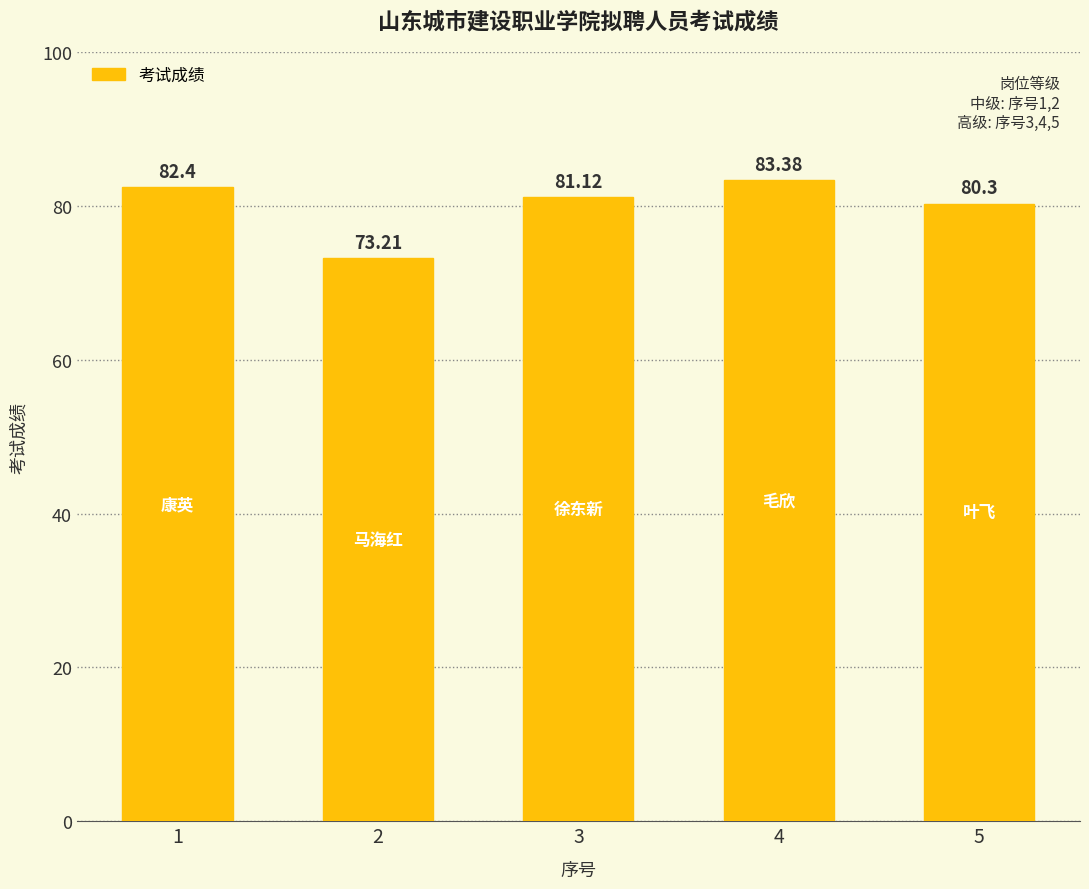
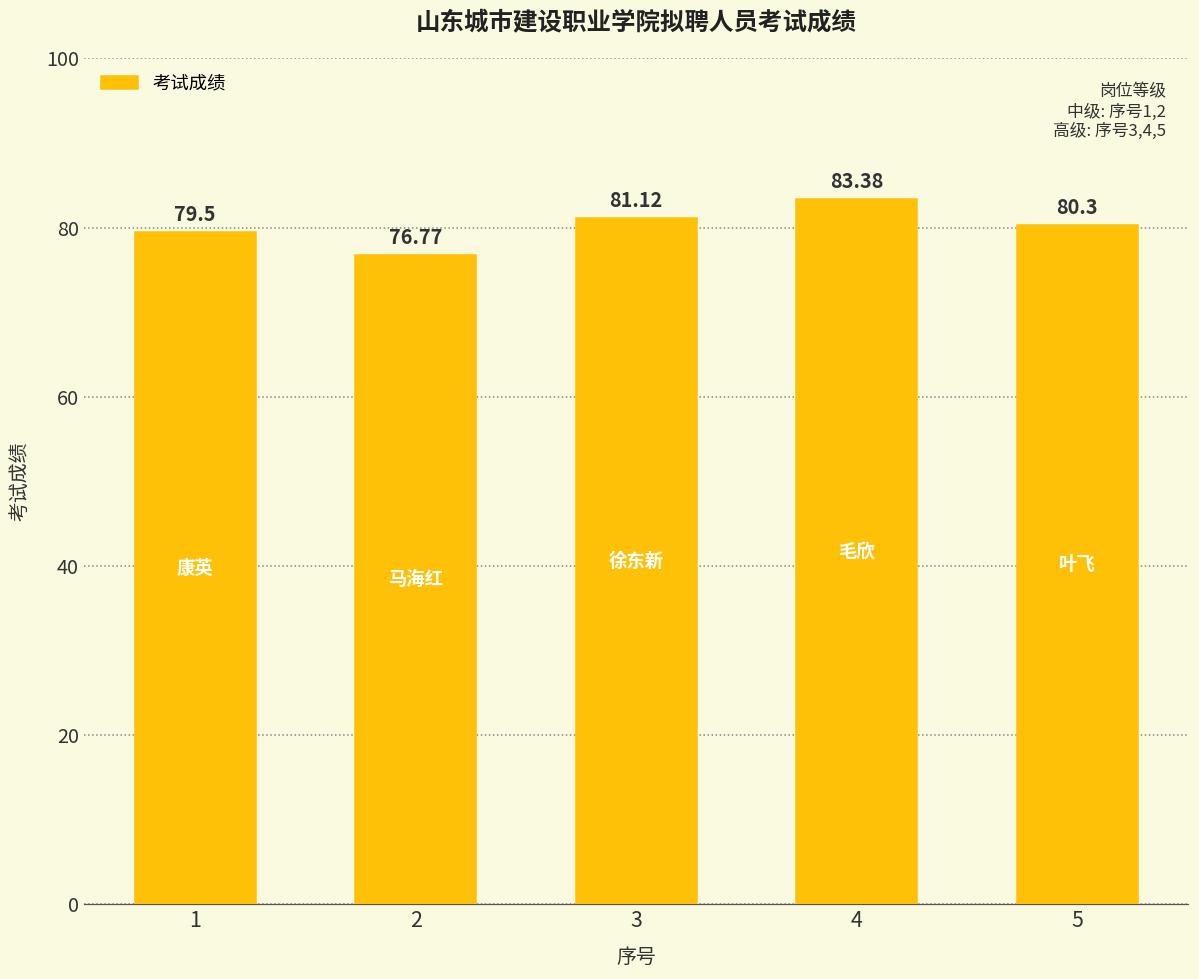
  {
-   "1": 82.4,
-   "2": 73.21,
+   "1": 79.5,
+   "2": 76.77,
    "3": 81.12,
    "4": 83.38,
    "5": 80.3
  }
